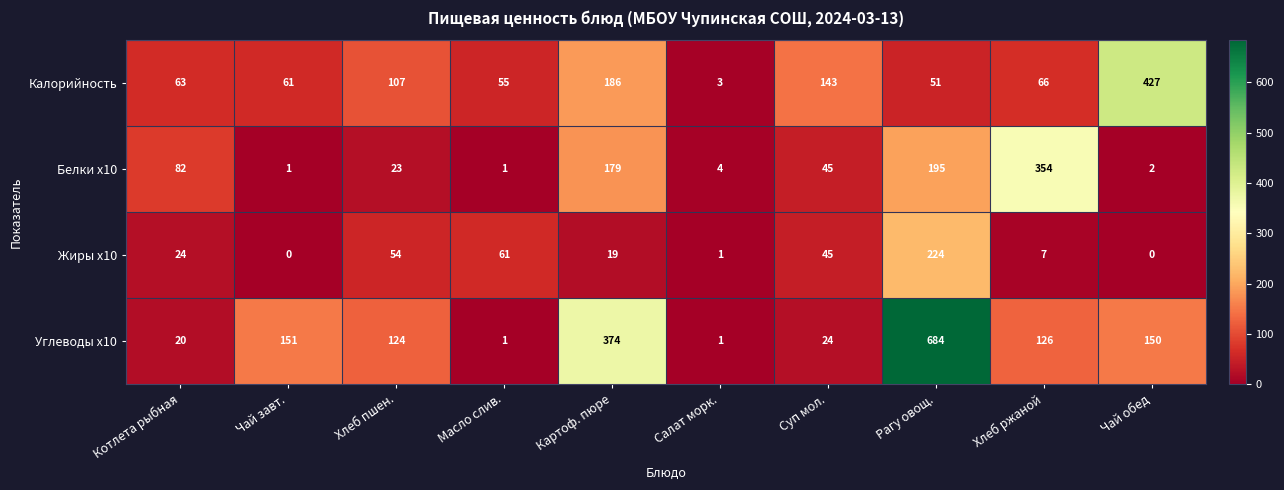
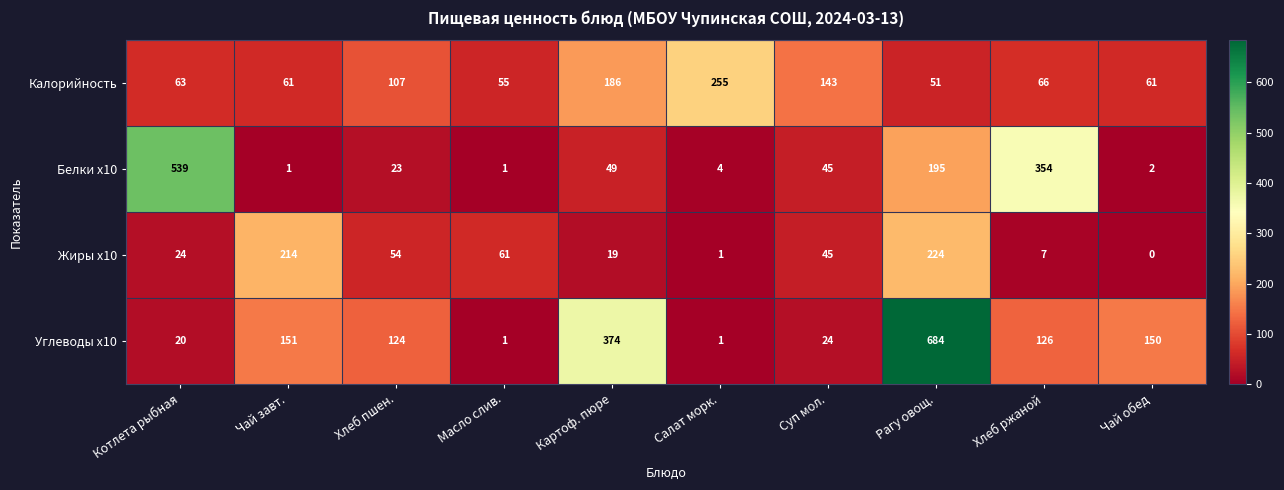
  {
    "Калорийность": {
      "Котлета рыбная": 63,
      "Чай завт.": 61,
      "Хлеб пшен.": 107,
      "Масло слив.": 55,
      "Картоф. пюре": 186,
-     "Салат морк.": 3,
+     "Салат морк.": 255,
      "Суп мол.": 143,
      "Рагу овощ.": 51,
      "Хлеб ржаной": 66,
-     "Чай обед": 427
+     "Чай обед": 61
    },
    "Белки x10": {
-     "Котлета рыбная": 82,
+     "Котлета рыбная": 539,
      "Чай завт.": 1,
      "Хлеб пшен.": 23,
      "Масло слив.": 1,
-     "Картоф. пюре": 179,
+     "Картоф. пюре": 49,
      "Салат морк.": 4,
      "Суп мол.": 45,
      "Рагу овощ.": 195,
      "Хлеб ржаной": 354,
      "Чай обед": 2
    },
    "Жиры x10": {
      "Котлета рыбная": 24,
-     "Чай завт.": 0,
+     "Чай завт.": 214,
      "Хлеб пшен.": 54,
      "Масло слив.": 61,
      "Картоф. пюре": 19,
      "Салат морк.": 1,
      "Суп мол.": 45,
      "Рагу овощ.": 224,
      "Хлеб ржаной": 7,
      "Чай обед": 0
    },
    "Углеводы x10": {
      "Котлета рыбная": 20,
      "Чай завт.": 151,
      "Хлеб пшен.": 124,
      "Масло слив.": 1,
      "Картоф. пюре": 374,
      "Салат морк.": 1,
      "Суп мол.": 24,
      "Рагу овощ.": 684,
      "Хлеб ржаной": 126,
      "Чай обед": 150
    }
  }
